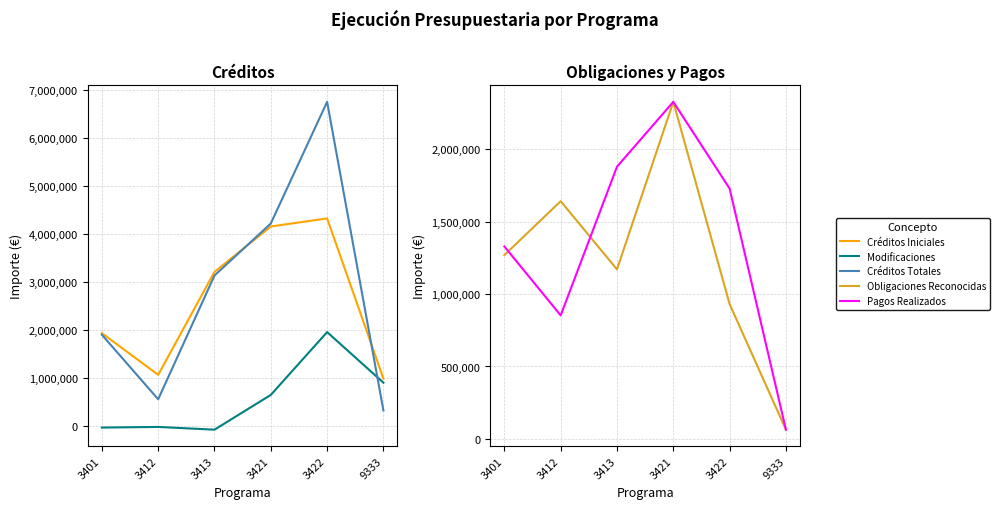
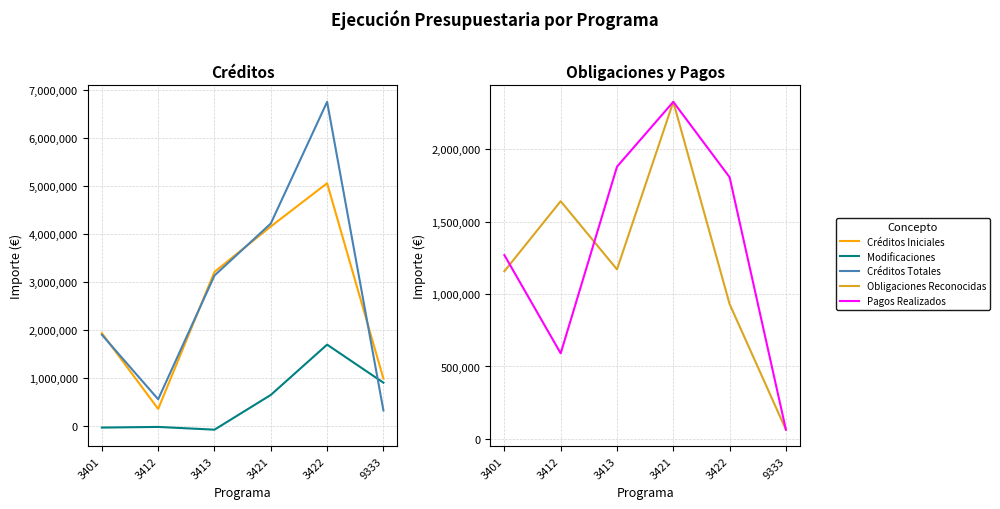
  {
    "Créditos": {
      "Créditos Iniciales": {
-       "3412": "1,100,000",
+       "3412": "400,000",
        "3413": "3,200,000",
        "3421": "4,200,000",
-       "3422": "4,300,000",
+       "3422": "5,100,000",
        "9333": "1,000,000"
      },
      "Modificaciones": {
        "3401": "0",
        "3412": "0",
        "3413": "-100,000",
        "3421": "600,000",
-       "3422": "2,000,000",
+       "3422": "1,700,000",
        "9333": "900,000"
      },
      "Créditos Totales": {
        "3412": "600,000",
        "3413": "3,100,000",
        "3421": "4,200,000",
        "3422": "6,800,000",
        "9333": "300,000"
      }
    },
    "Obligaciones y Pagos": {
      "Obligaciones Reconocidas": {
-       "3401": "1,270,000",
+       "3401": "1,160,000",
        "3412": "1,640,000",
        "3413": "1,170,000",
        "3422": "930,000"
      },
      "Pagos Realizados": {
-       "3401": "1,330,000",
-       "3412": "850,000",
+       "3401": "1,270,000",
+       "3412": "590,000",
        "3413": "1,880,000",
-       "3422": "1,730,000"
+       "3422": "1,810,000"
      }
    }
  }
